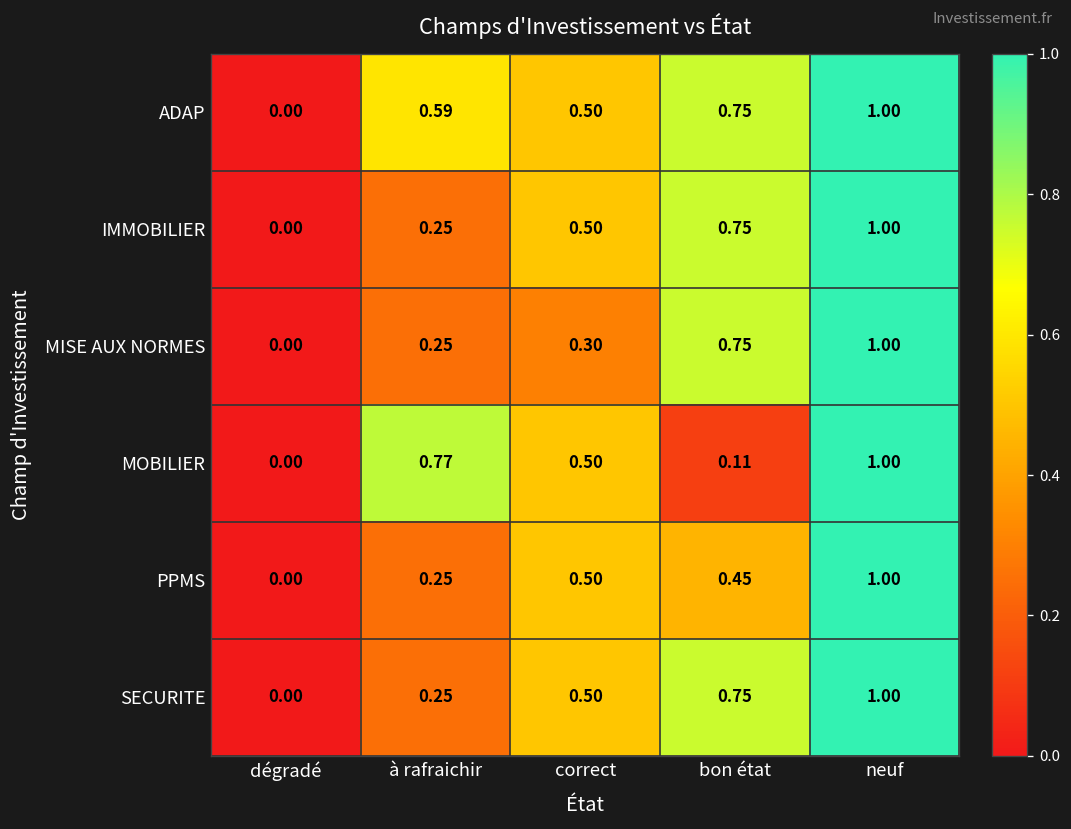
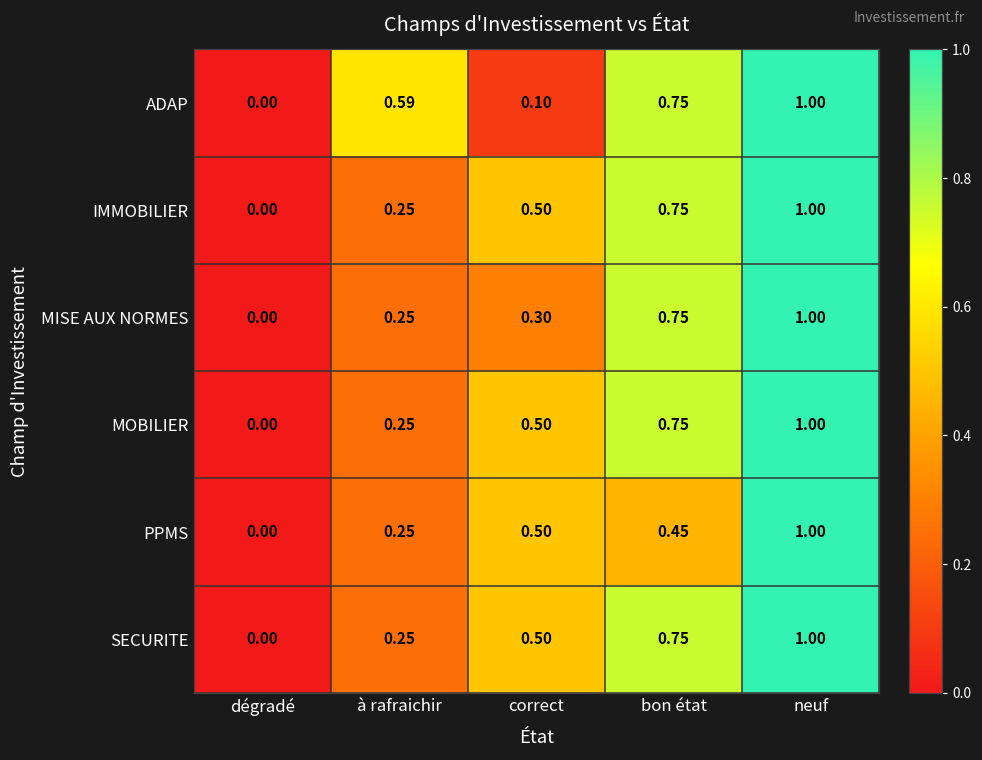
  {
    "ADAP": {
      "dégradé": 0.00,
      "à rafraichir": 0.59,
-     "correct": 0.50,
+     "correct": 0.10,
      "bon état": 0.75,
      "neuf": 1.00
    },
    "IMMOBILIER": {
      "dégradé": 0.00,
      "à rafraichir": 0.25,
      "correct": 0.50,
      "bon état": 0.75,
      "neuf": 1.00
    },
    "MISE AUX NORMES": {
      "dégradé": 0.00,
      "à rafraichir": 0.25,
      "correct": 0.30,
      "bon état": 0.75,
      "neuf": 1.00
    },
    "MOBILIER": {
      "dégradé": 0.00,
-     "à rafraichir": 0.77,
+     "à rafraichir": 0.25,
      "correct": 0.50,
-     "bon état": 0.11,
+     "bon état": 0.75,
      "neuf": 1.00
    },
    "PPMS": {
      "dégradé": 0.00,
      "à rafraichir": 0.25,
      "correct": 0.50,
      "bon état": 0.45,
      "neuf": 1.00
    },
    "SECURITE": {
      "dégradé": 0.00,
      "à rafraichir": 0.25,
      "correct": 0.50,
      "bon état": 0.75,
      "neuf": 1.00
    }
  }
